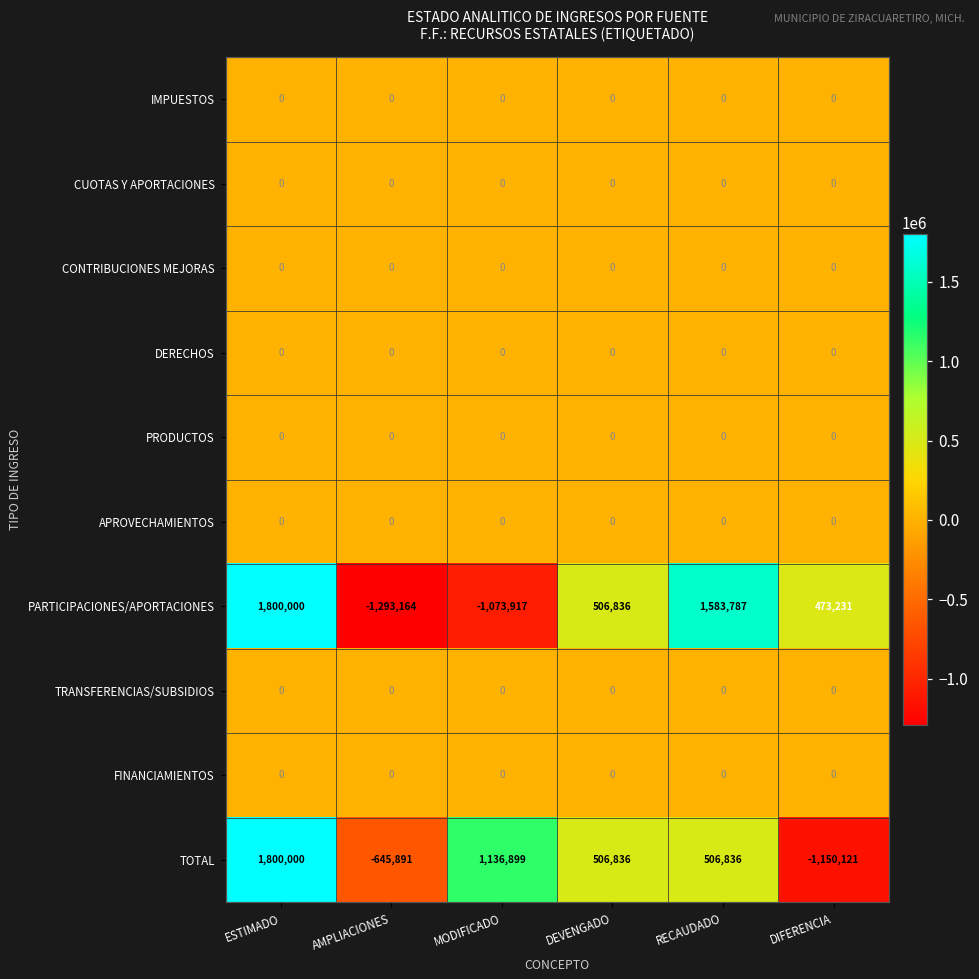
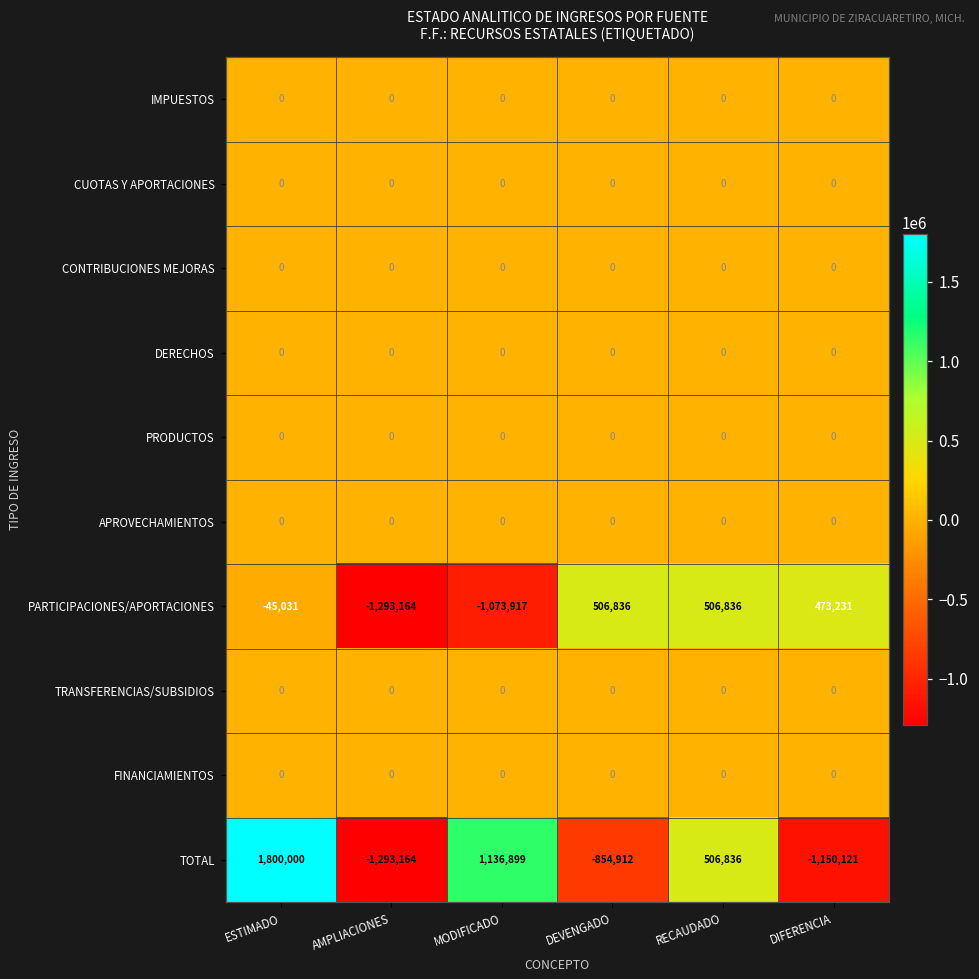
  {
    "IMPUESTOS": {
      "ESTIMADO": "0",
      "AMPLIACIONES": "0",
      "MODIFICADO": "0",
      "DEVENGADO": "0",
      "RECAUDADO": "0",
      "DIFERENCIA": "0"
    },
    "CUOTAS Y APORTACIONES": {
      "ESTIMADO": "0",
      "AMPLIACIONES": "0",
      "MODIFICADO": "0",
      "DEVENGADO": "0",
      "RECAUDADO": "0",
      "DIFERENCIA": "0"
    },
    "CONTRIBUCIONES MEJORAS": {
      "ESTIMADO": "0",
      "AMPLIACIONES": "0",
      "MODIFICADO": "0",
      "DEVENGADO": "0",
      "RECAUDADO": "0",
      "DIFERENCIA": "0"
    },
    "DERECHOS": {
      "ESTIMADO": "0",
      "AMPLIACIONES": "0",
      "MODIFICADO": "0",
      "DEVENGADO": "0",
      "RECAUDADO": "0",
      "DIFERENCIA": "0"
    },
    "PRODUCTOS": {
      "ESTIMADO": "0",
      "AMPLIACIONES": "0",
      "MODIFICADO": "0",
      "DEVENGADO": "0",
      "RECAUDADO": "0",
      "DIFERENCIA": "0"
    },
    "APROVECHAMIENTOS": {
      "ESTIMADO": "0",
      "AMPLIACIONES": "0",
      "MODIFICADO": "0",
      "DEVENGADO": "0",
      "RECAUDADO": "0",
      "DIFERENCIA": "0"
    },
    "PARTICIPACIONES/APORTACIONES": {
-     "ESTIMADO": "1,800,000",
+     "ESTIMADO": "-45,031",
      "AMPLIACIONES": "-1,293,164",
      "MODIFICADO": "-1,073,917",
      "DEVENGADO": "506,836",
-     "RECAUDADO": "1,583,787",
+     "RECAUDADO": "506,836",
      "DIFERENCIA": "473,231"
    },
    "TRANSFERENCIAS/SUBSIDIOS": {
      "ESTIMADO": "0",
      "AMPLIACIONES": "0",
      "MODIFICADO": "0",
      "DEVENGADO": "0",
      "RECAUDADO": "0",
      "DIFERENCIA": "0"
    },
    "FINANCIAMIENTOS": {
      "ESTIMADO": "0",
      "AMPLIACIONES": "0",
      "MODIFICADO": "0",
      "DEVENGADO": "0",
      "RECAUDADO": "0",
      "DIFERENCIA": "0"
    },
    "TOTAL": {
      "ESTIMADO": "1,800,000",
-     "AMPLIACIONES": "-645,891",
+     "AMPLIACIONES": "-1,293,164",
      "MODIFICADO": "1,136,899",
-     "DEVENGADO": "506,836",
+     "DEVENGADO": "-854,912",
      "RECAUDADO": "506,836",
      "DIFERENCIA": "-1,150,121"
    }
  }
